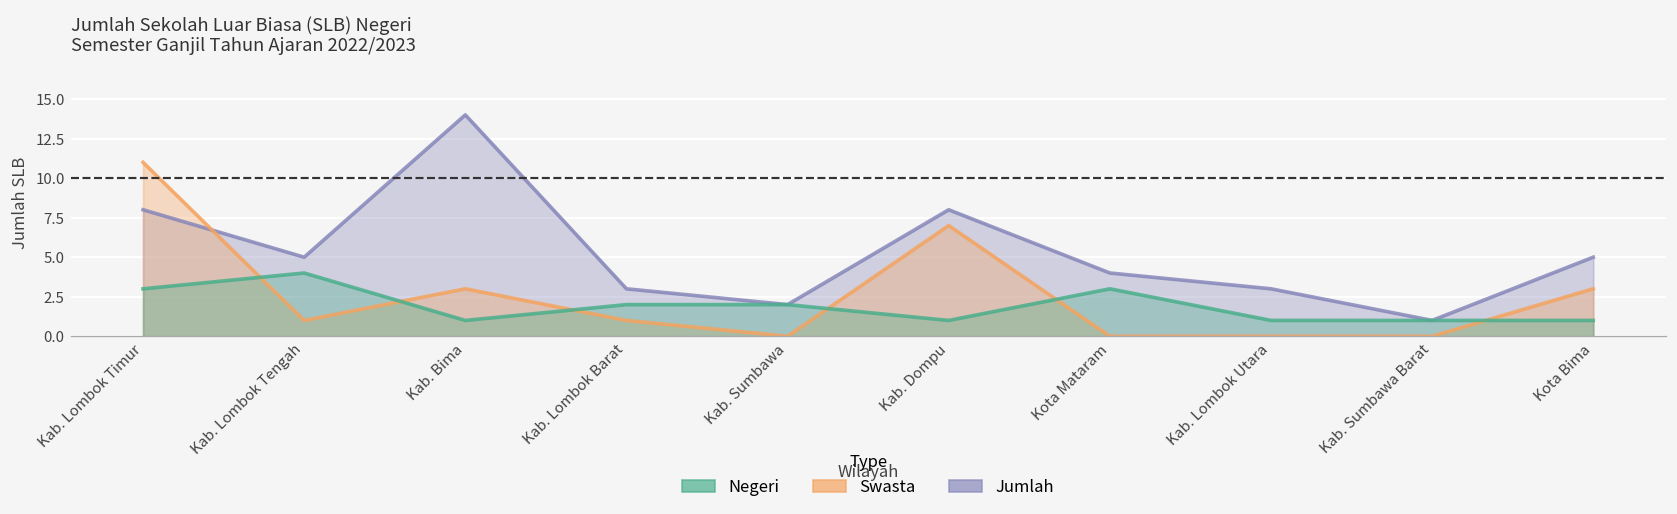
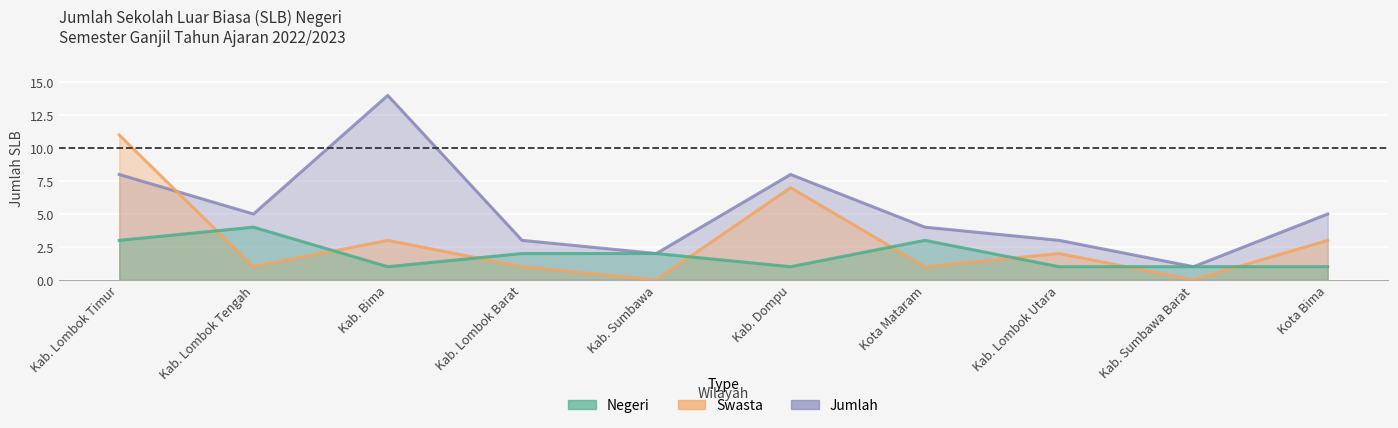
  {
    "Swasta": {
      "Kab. Lombok Timur": 11,
      "Kab. Lombok Tengah": 1,
      "Kab. Bima": 3,
      "Kab. Lombok Barat": 1,
      "Kab. Sumbawa": 0,
      "Kab. Dompu": 7,
-     "Kota Mataram": 0,
-     "Kab. Lombok Utara": 0,
+     "Kota Mataram": 1,
+     "Kab. Lombok Utara": 2,
      "Kab. Sumbawa Barat": 0,
      "Kota Bima": 3
    }
  }
